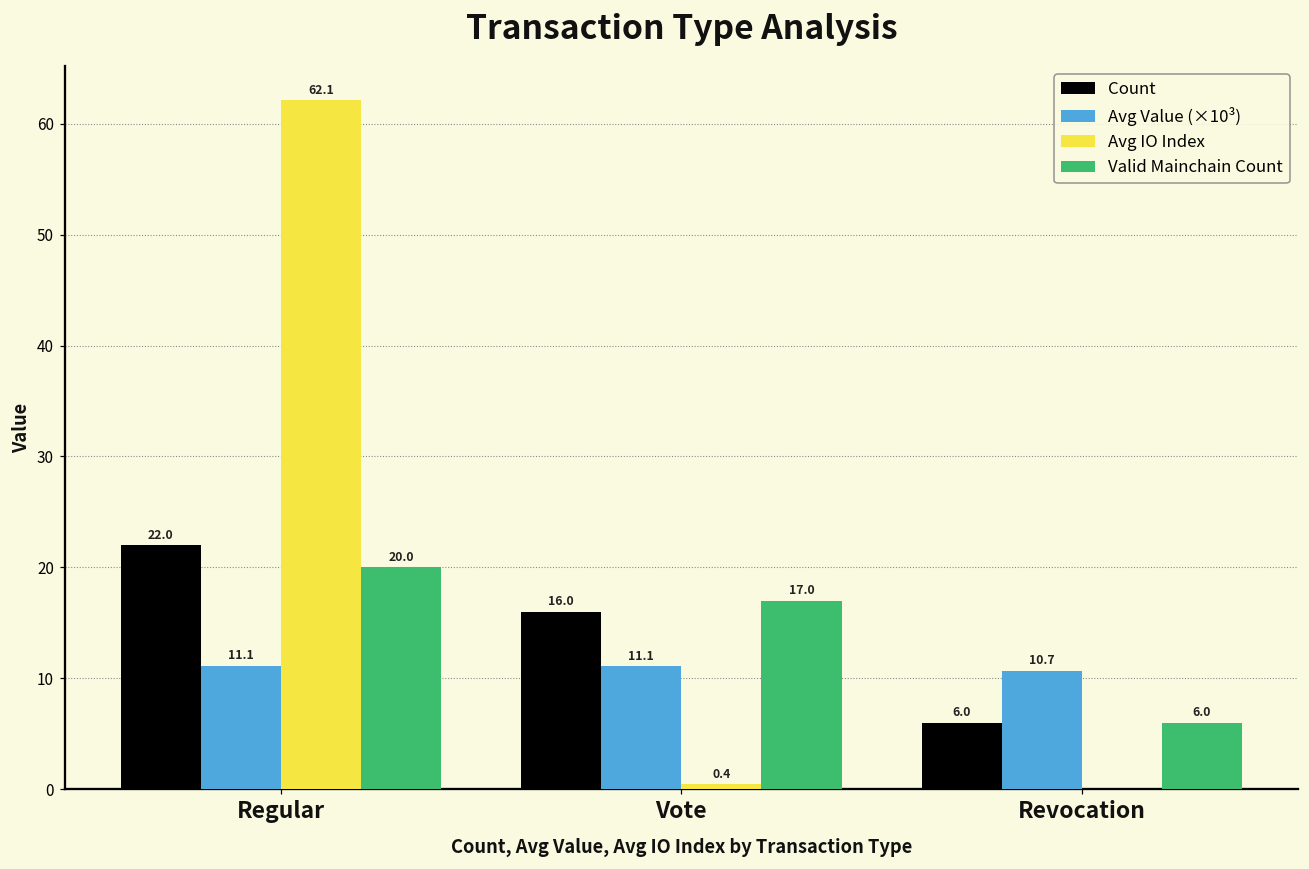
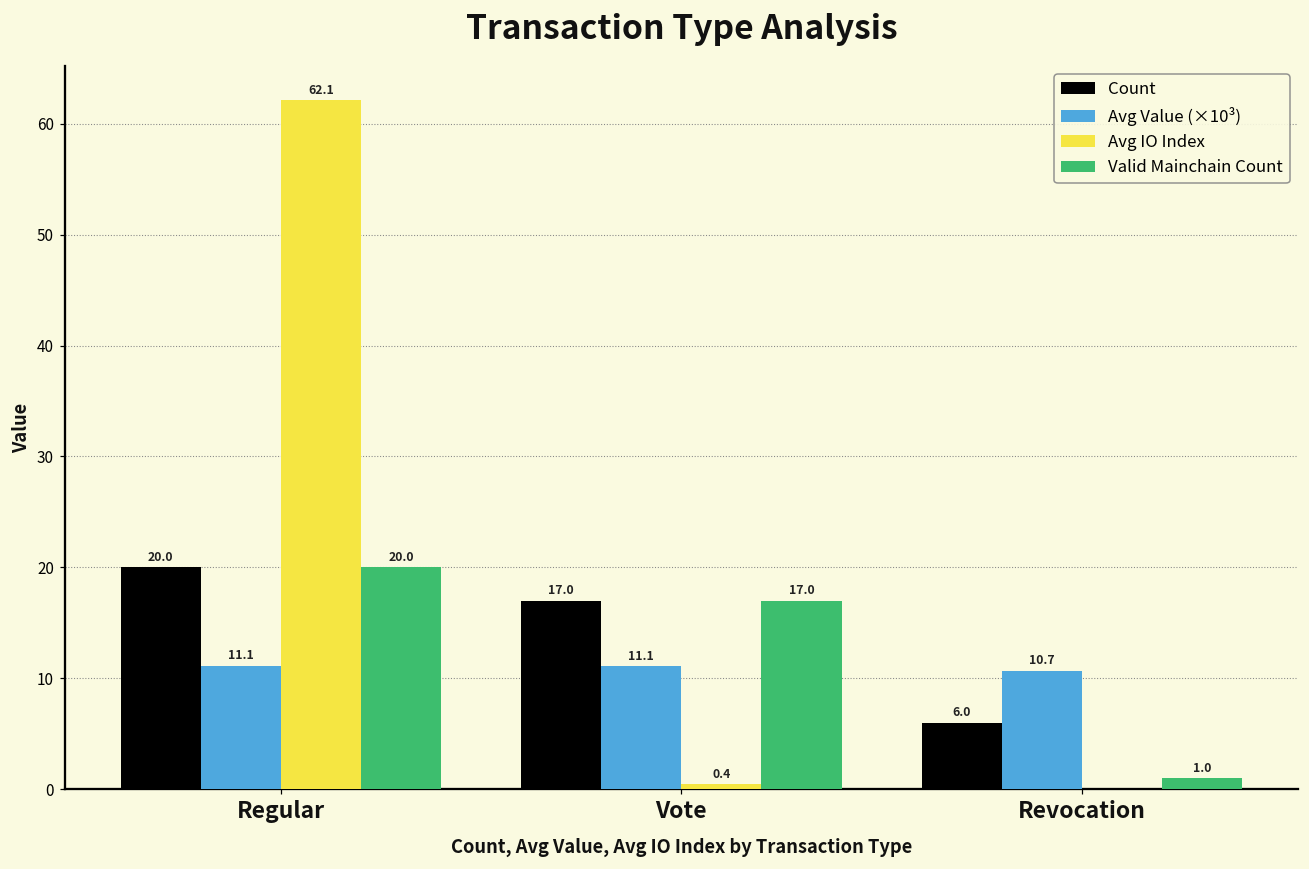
  {
    "Count": {
-     "Regular": 22.0,
-     "Vote": 16.0,
+     "Regular": 20.0,
+     "Vote": 17.0,
      "Revocation": 6.0
    },
    "Avg Value (×10³)": {
      "Regular": 11.1,
      "Vote": 11.1,
      "Revocation": 10.7
    },
    "Avg IO Index": {
      "Regular": 62.1,
      "Vote": 0.4
    },
    "Valid Mainchain Count": {
      "Regular": 20.0,
      "Vote": 17.0,
-     "Revocation": 6.0
+     "Revocation": 1.0
    }
  }
